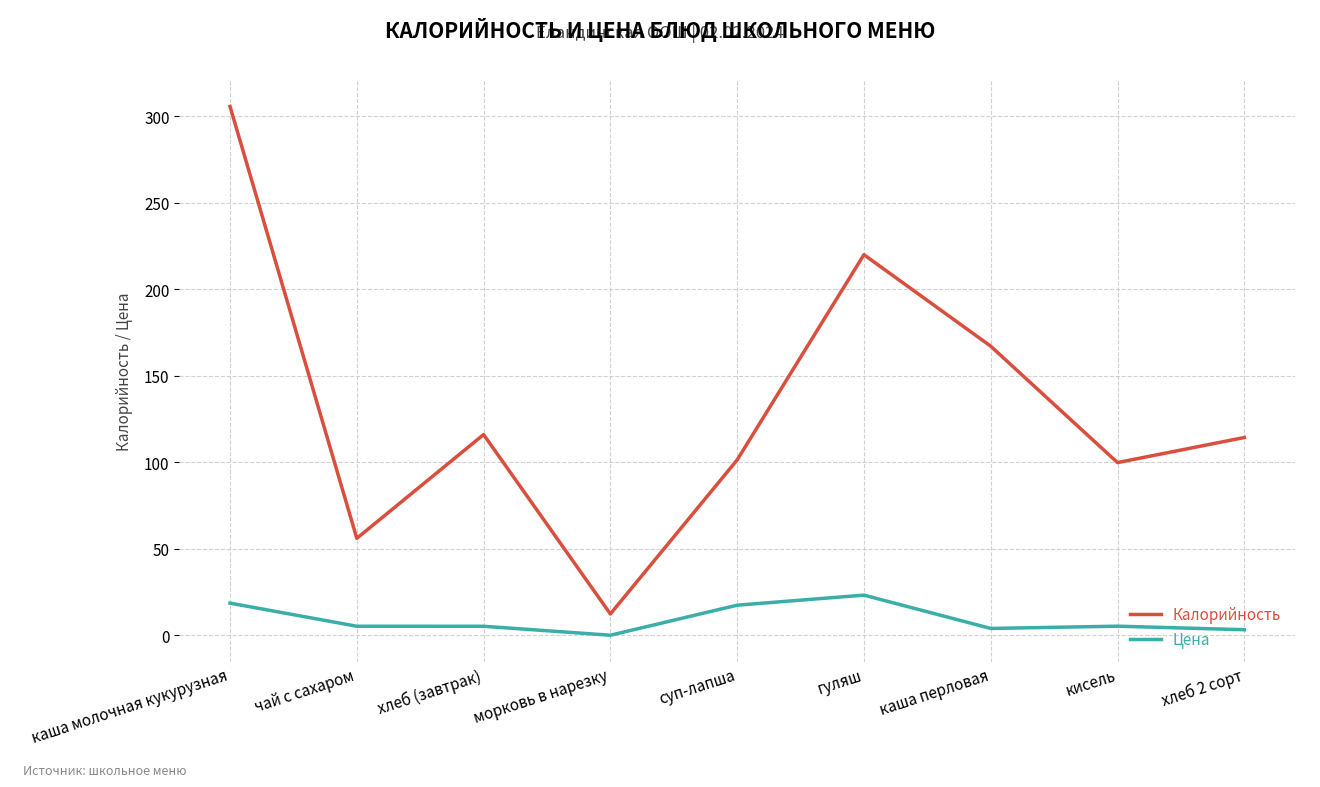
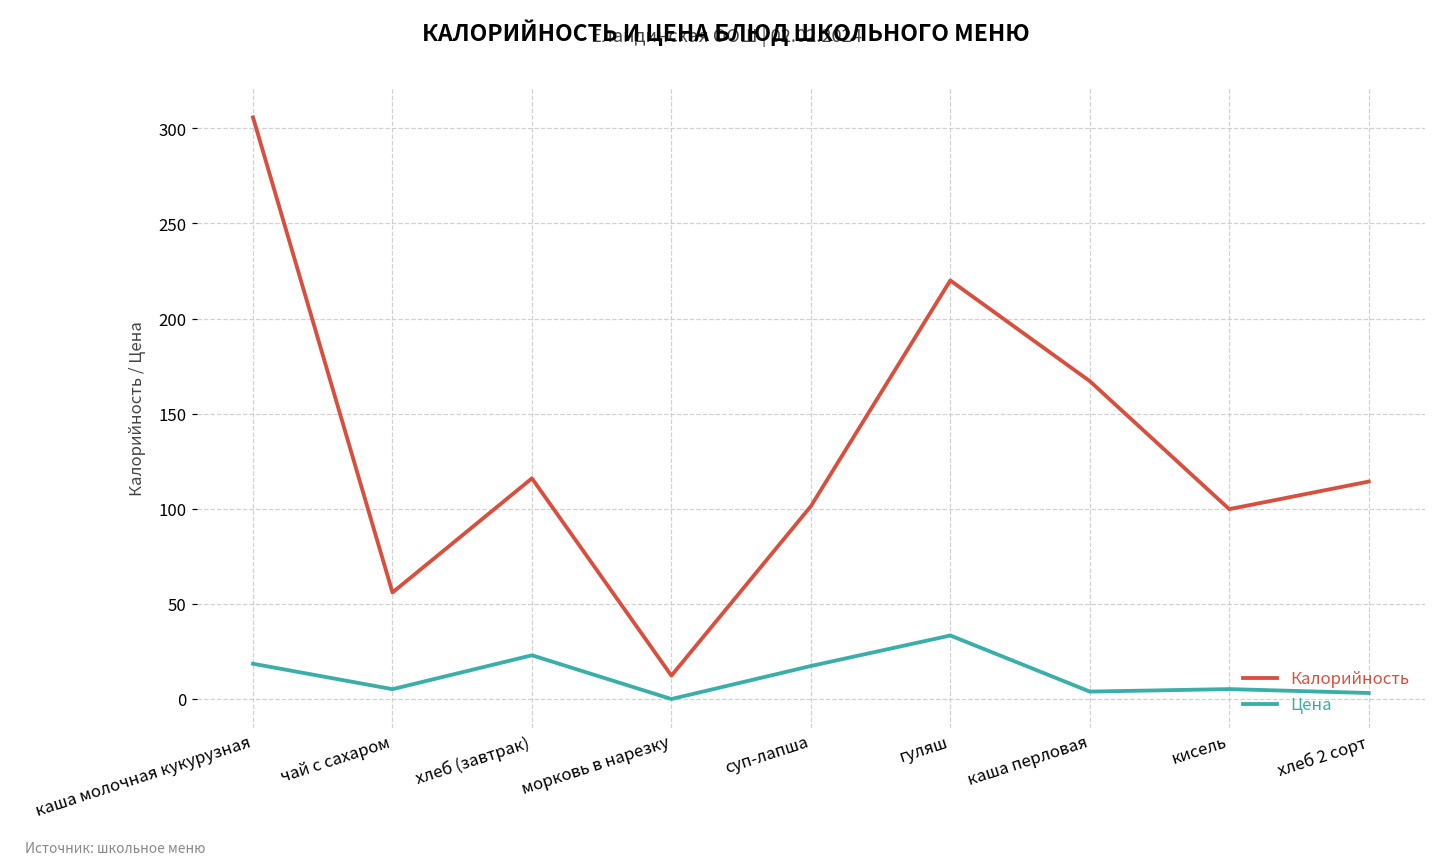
  {
    "Калорийность": {
      "каша молочная кукурузная": 306,
      "чай с сахаром": 56,
      "хлеб (завтрак)": 116,
      "морковь в нарезку": 12,
      "суп-лапша": 101,
      "гуляш": 220,
      "каша перловая": 167,
      "кисель": 100,
      "хлеб 2 сорт": 114
    },
    "Цена": {
      "каша молочная кукурузная": 19,
      "чай с сахаром": 5,
-     "хлеб (завтрак)": 5,
+     "хлеб (завтрак)": 23,
      "морковь в нарезку": 0,
      "суп-лапша": 17,
-     "гуляш": 23,
+     "гуляш": 33,
      "каша перловая": 4,
      "кисель": 5,
      "хлеб 2 сорт": 3
    }
  }
